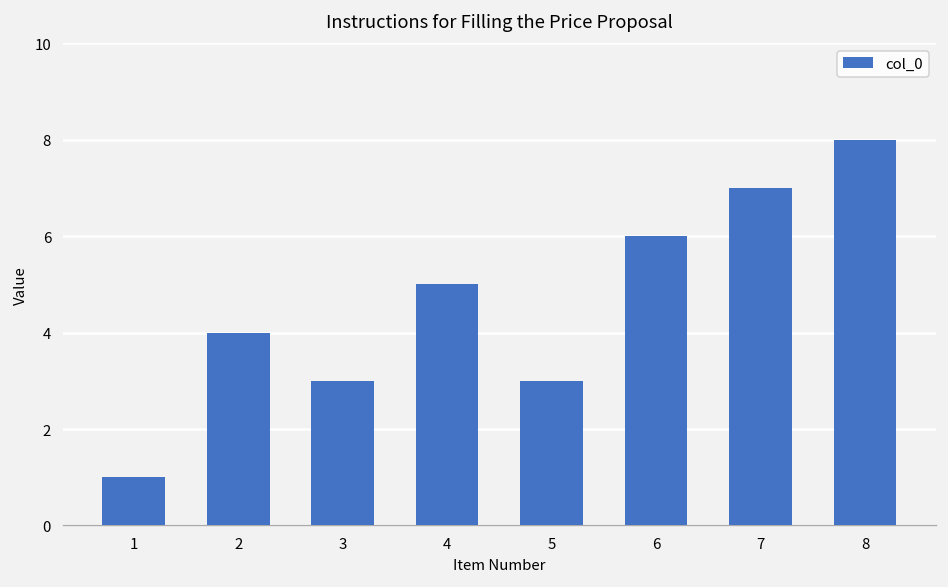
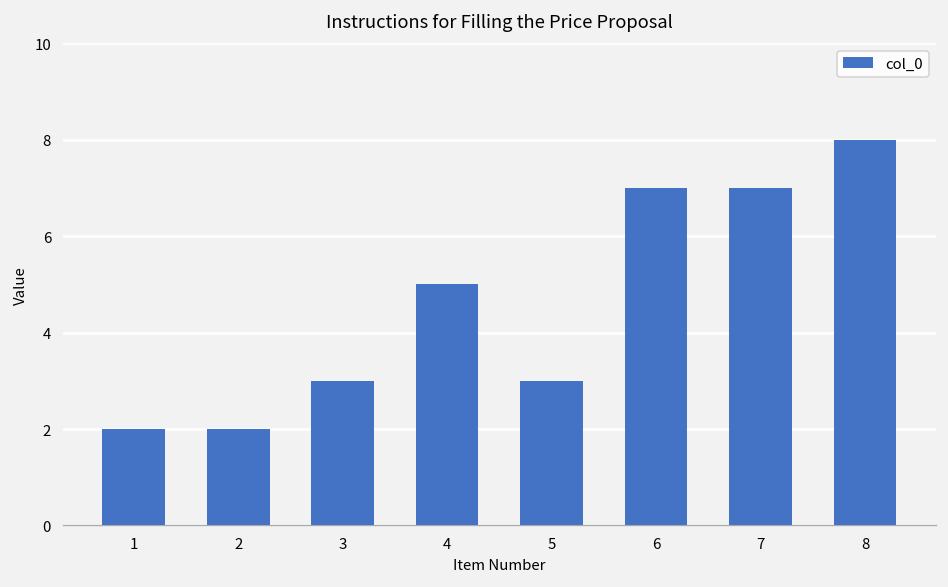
  {
-   "1": 1,
-   "2": 4,
+   "1": 2,
+   "2": 2,
    "3": 3,
    "4": 5,
    "5": 3,
-   "6": 6,
+   "6": 7,
    "7": 7,
    "8": 8
  }
